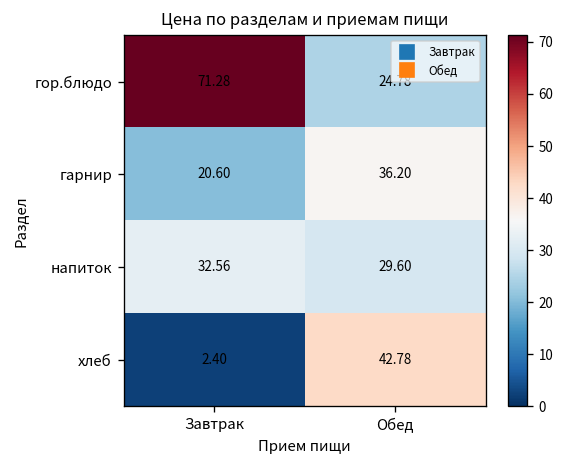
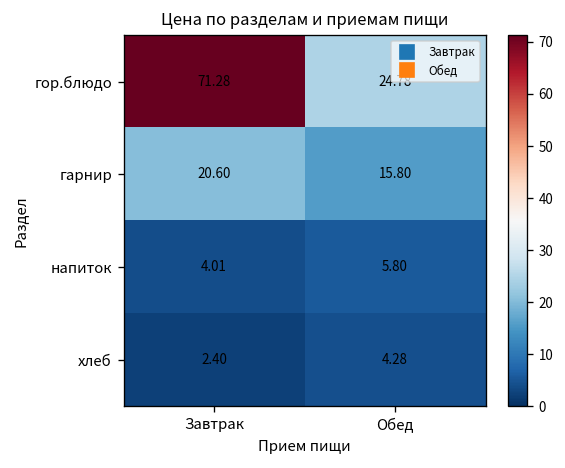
  {
    "гор.блюдо": {
      "Завтрак": 71.28
    },
    "гарнир": {
      "Завтрак": 20.60,
-     "Обед": 36.20
+     "Обед": 15.80
    },
    "напиток": {
-     "Завтрак": 32.56,
-     "Обед": 29.60
+     "Завтрак": 4.01,
+     "Обед": 5.80
    },
    "хлеб": {
      "Завтрак": 2.40,
-     "Обед": 42.78
+     "Обед": 4.28
    }
  }
